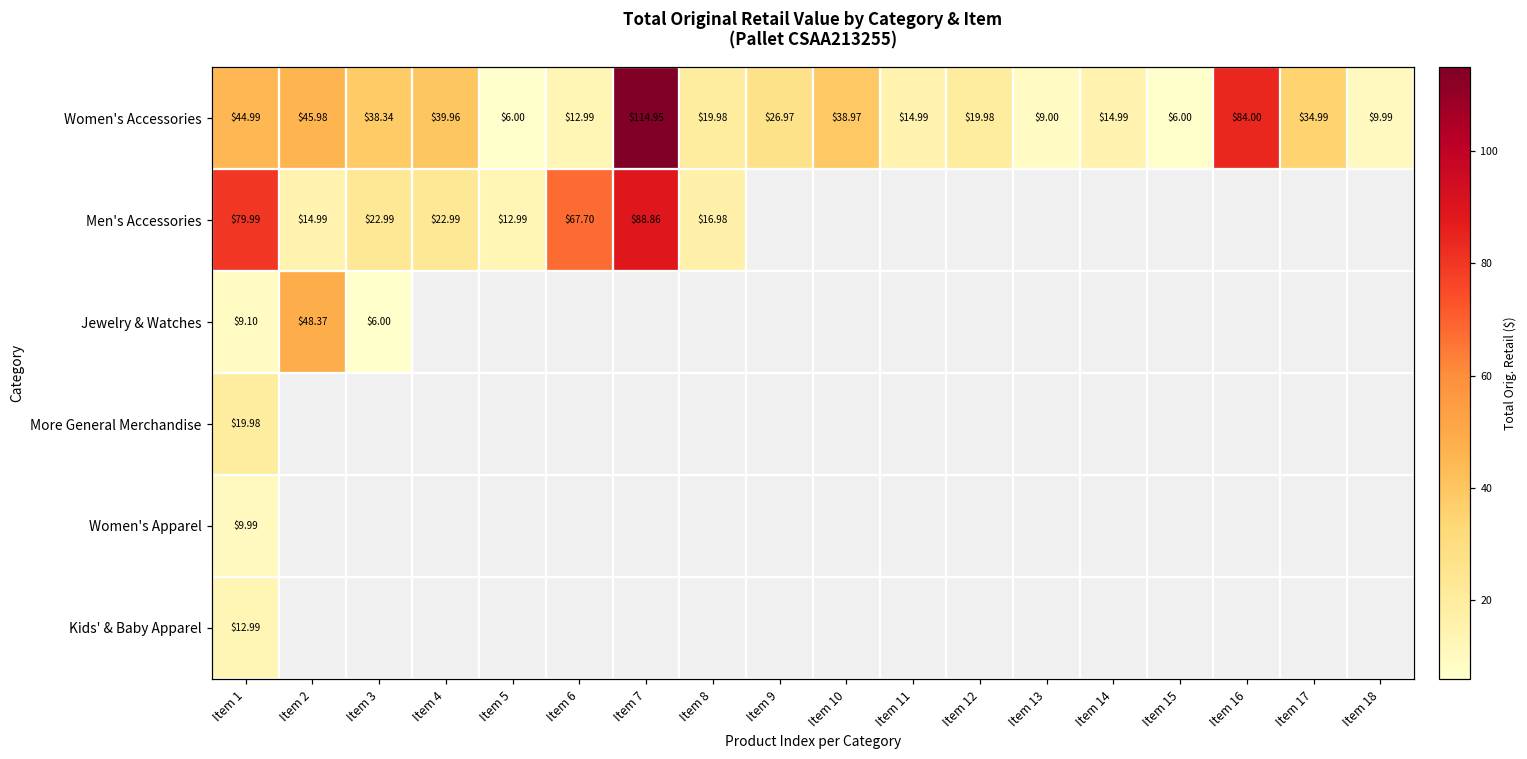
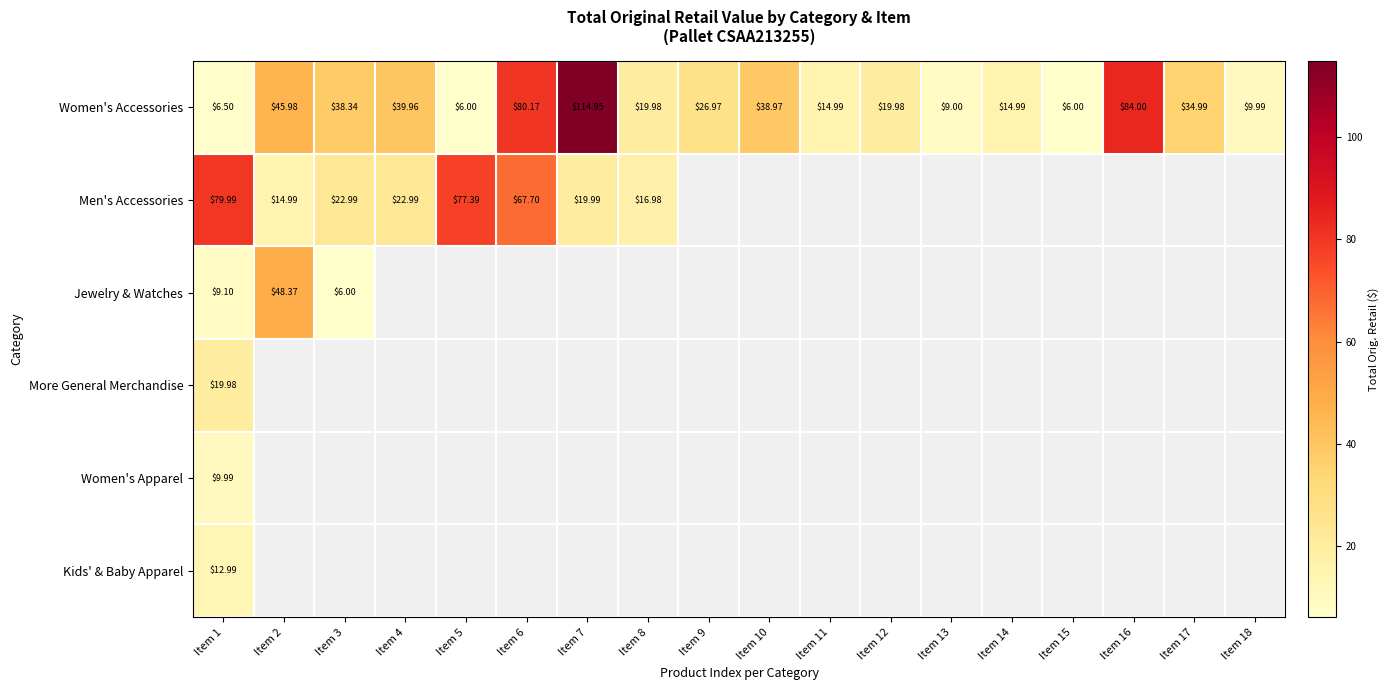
  {
    "Women's Accessories": {
-     "Item 1": "$44.99",
+     "Item 1": "$6.50",
      "Item 2": "$45.98",
      "Item 3": "$38.34",
      "Item 4": "$39.96",
      "Item 5": "$6.00",
-     "Item 6": "$12.99",
+     "Item 6": "$80.17",
      "Item 7": "$114.95",
      "Item 8": "$19.98",
      "Item 9": "$26.97",
      "Item 10": "$38.97",
      "Item 11": "$14.99",
      "Item 12": "$19.98",
      "Item 13": "$9.00",
      "Item 14": "$14.99",
      "Item 15": "$6.00",
      "Item 16": "$84.00",
      "Item 17": "$34.99",
      "Item 18": "$9.99"
    },
    "Men's Accessories": {
      "Item 1": "$79.99",
      "Item 2": "$14.99",
      "Item 3": "$22.99",
      "Item 4": "$22.99",
-     "Item 5": "$12.99",
+     "Item 5": "$77.39",
      "Item 6": "$67.70",
-     "Item 7": "$88.86",
+     "Item 7": "$19.99",
      "Item 8": "$16.98"
    },
    "Jewelry & Watches": {
      "Item 1": "$9.10",
      "Item 2": "$48.37",
      "Item 3": "$6.00"
    },
    "More General Merchandise": {
      "Item 1": "$19.98"
    },
    "Women's Apparel": {
      "Item 1": "$9.99"
    },
    "Kids' & Baby Apparel": {
      "Item 1": "$12.99"
    }
  }
